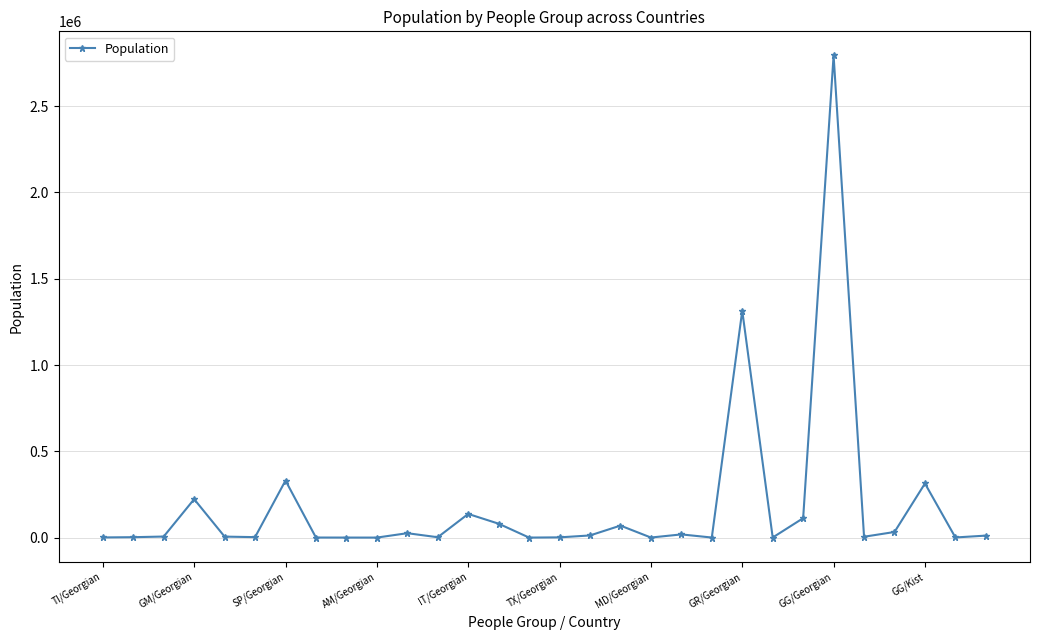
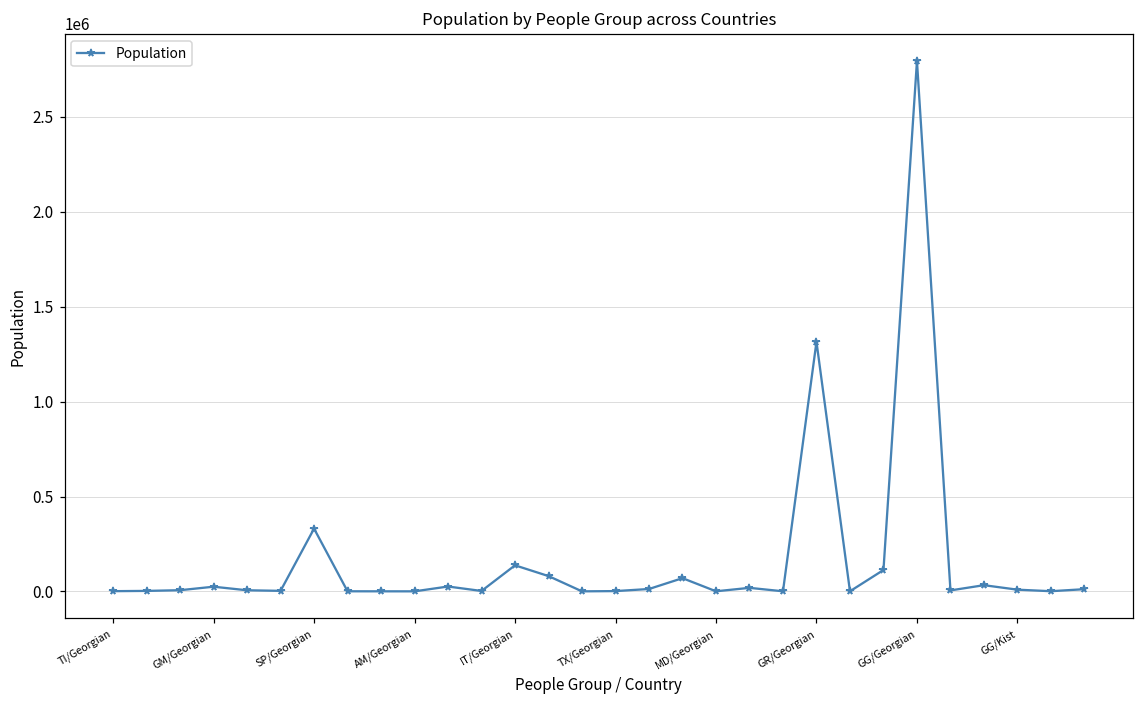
  {
    "TI/Georgian": 0,
-   "GM/Georgian": 220000,
+   "GM/Georgian": 30000,
    "SP/Georgian": 330000,
    "AM/Georgian": 0,
    "IT/Georgian": 140000,
    "TX/Georgian": 0,
    "MD/Georgian": 0,
    "GR/Georgian": 1320000,
    "GG/Georgian": 2790000,
-   "GG/Kist": 310000
+   "GG/Kist": 10000
  }
